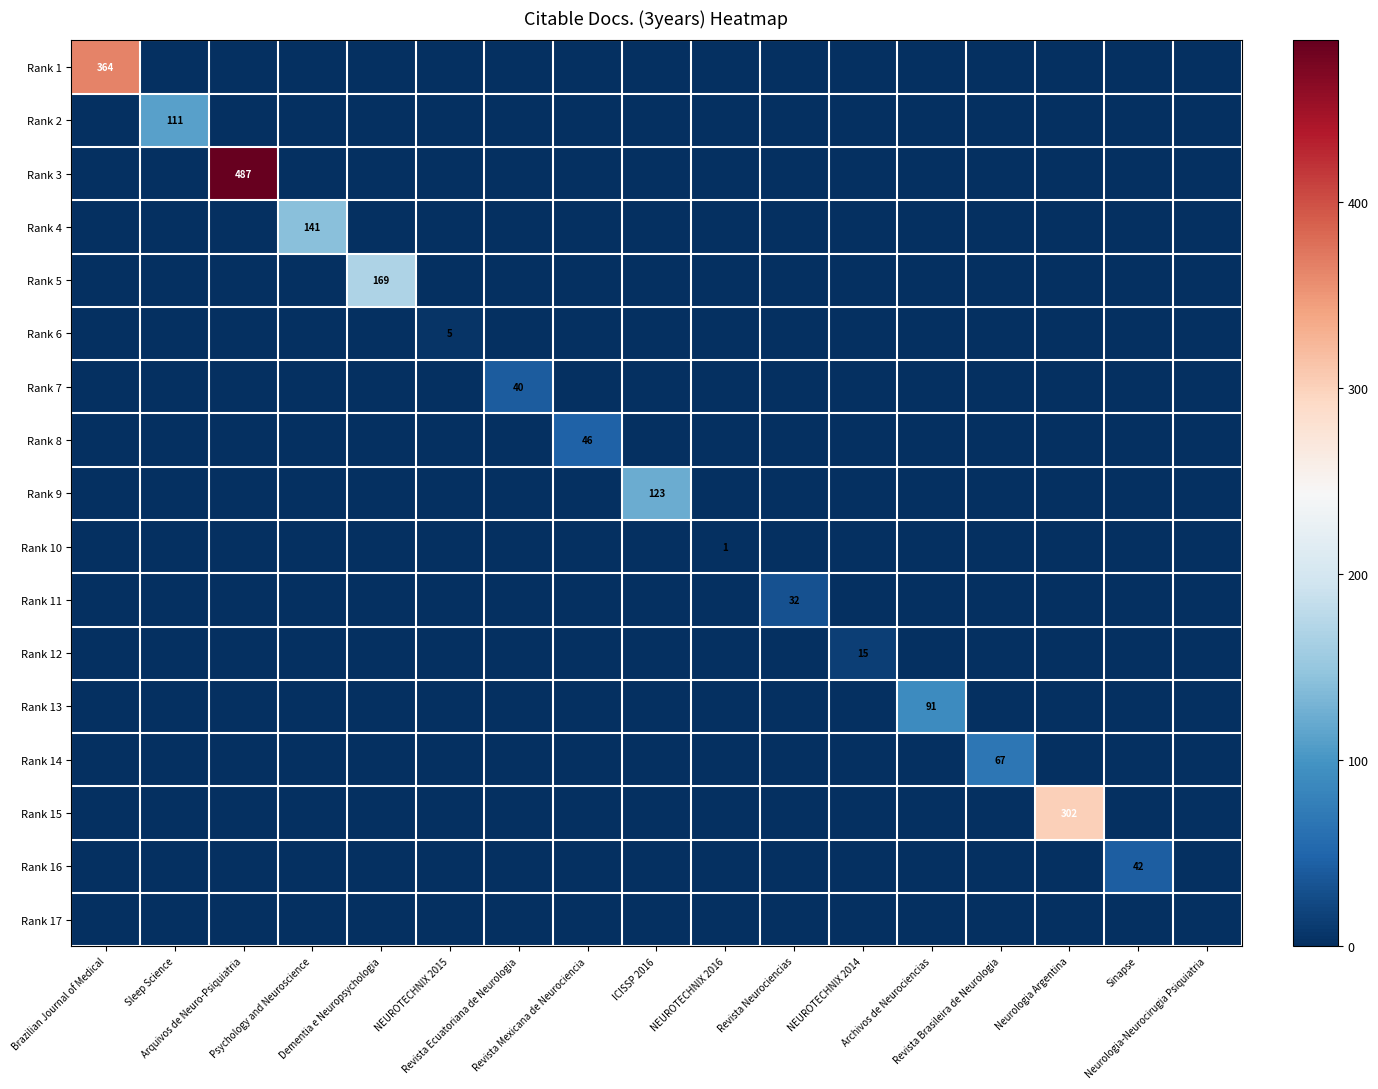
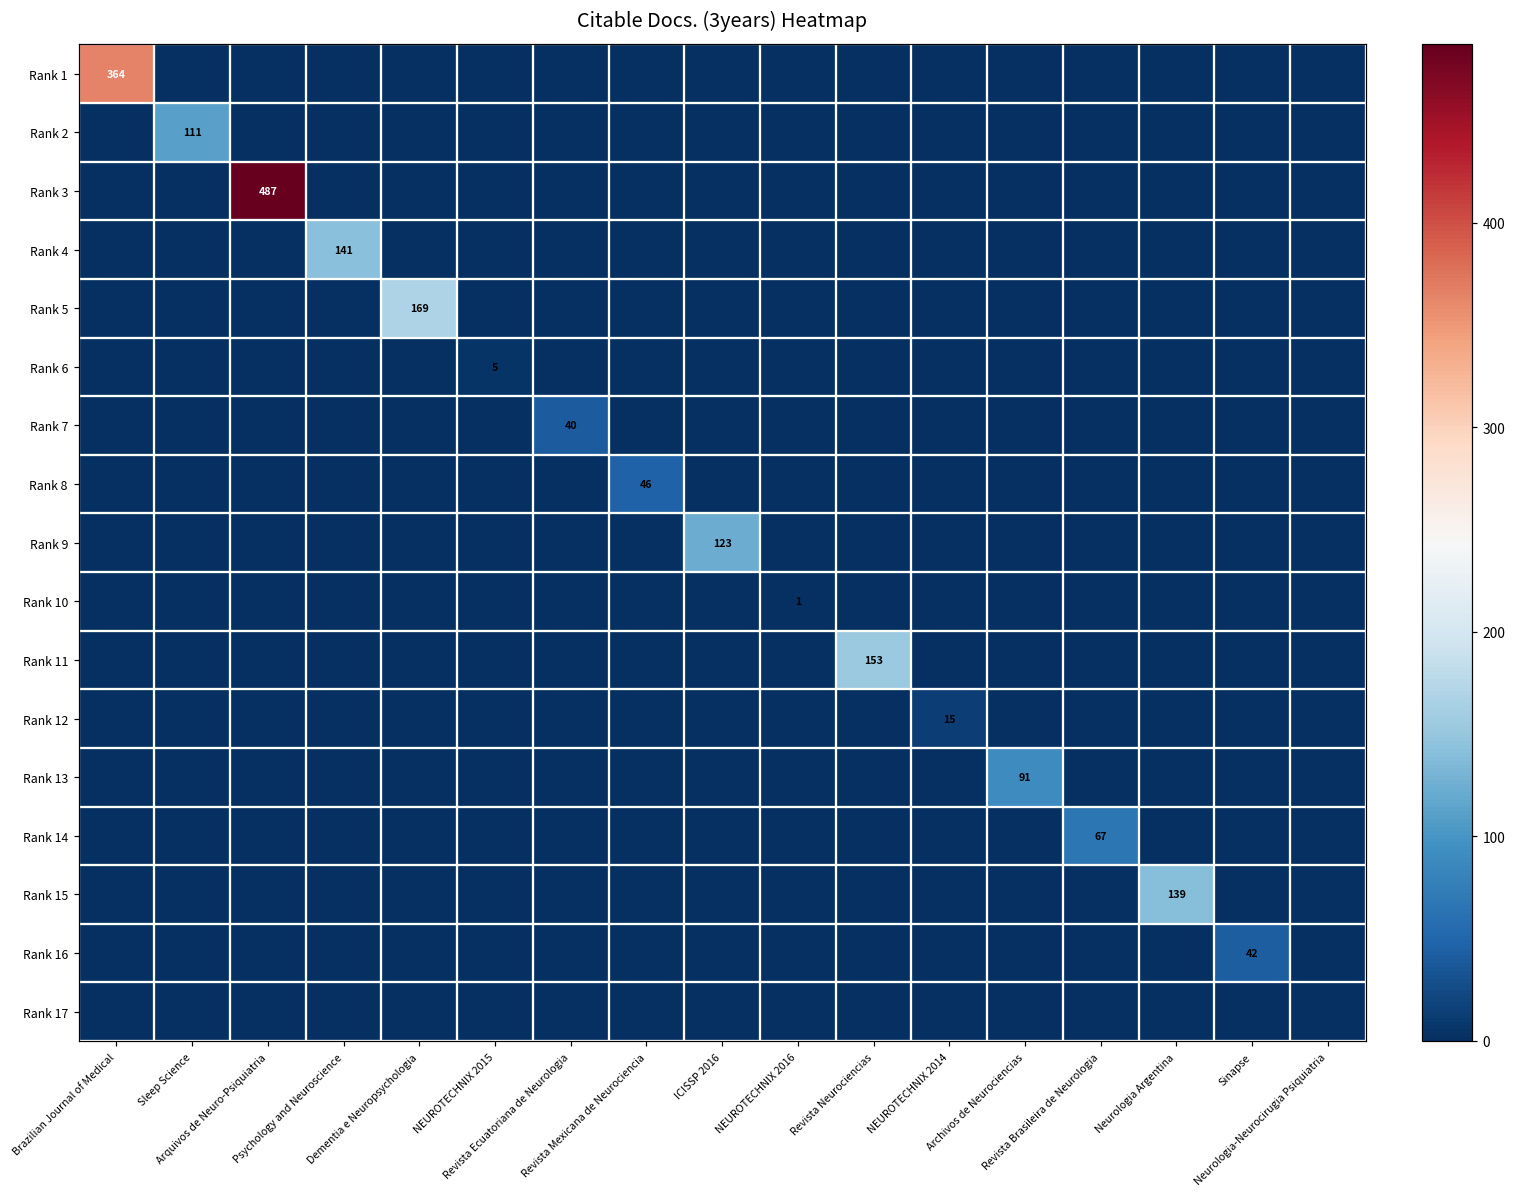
  {
    "Rank 1": {
      "Brazilian Journal of Medical": 364
    },
    "Rank 2": {
      "Sleep Science": 111
    },
    "Rank 3": {
      "Arquivos de Neuro-Psiquiatria": 487
    },
    "Rank 4": {
      "Psychology and Neuroscience": 141
    },
    "Rank 5": {
      "Dementia e Neuropsychologia": 169
    },
    "Rank 6": {
      "NEUROTECHNIX 2015": 5
    },
    "Rank 7": {
      "Revista Ecuatoriana de Neurologia": 40
    },
    "Rank 8": {
      "Revista Mexicana de Neurociencia": 46
    },
    "Rank 9": {
      "ICISSP 2016": 123
    },
    "Rank 10": {
      "NEUROTECHNIX 2016": 1
    },
    "Rank 11": {
-     "Revista Neurociencias": 32
+     "Revista Neurociencias": 153
    },
    "Rank 12": {
      "NEUROTECHNIX 2014": 15
    },
    "Rank 13": {
      "Archivos de Neurociencias": 91
    },
    "Rank 14": {
      "Revista Brasileira de Neurologia": 67
    },
    "Rank 15": {
-     "Neurologia Argentina": 302
+     "Neurologia Argentina": 139
    },
    "Rank 16": {
      "Sinapse": 42
    }
  }
